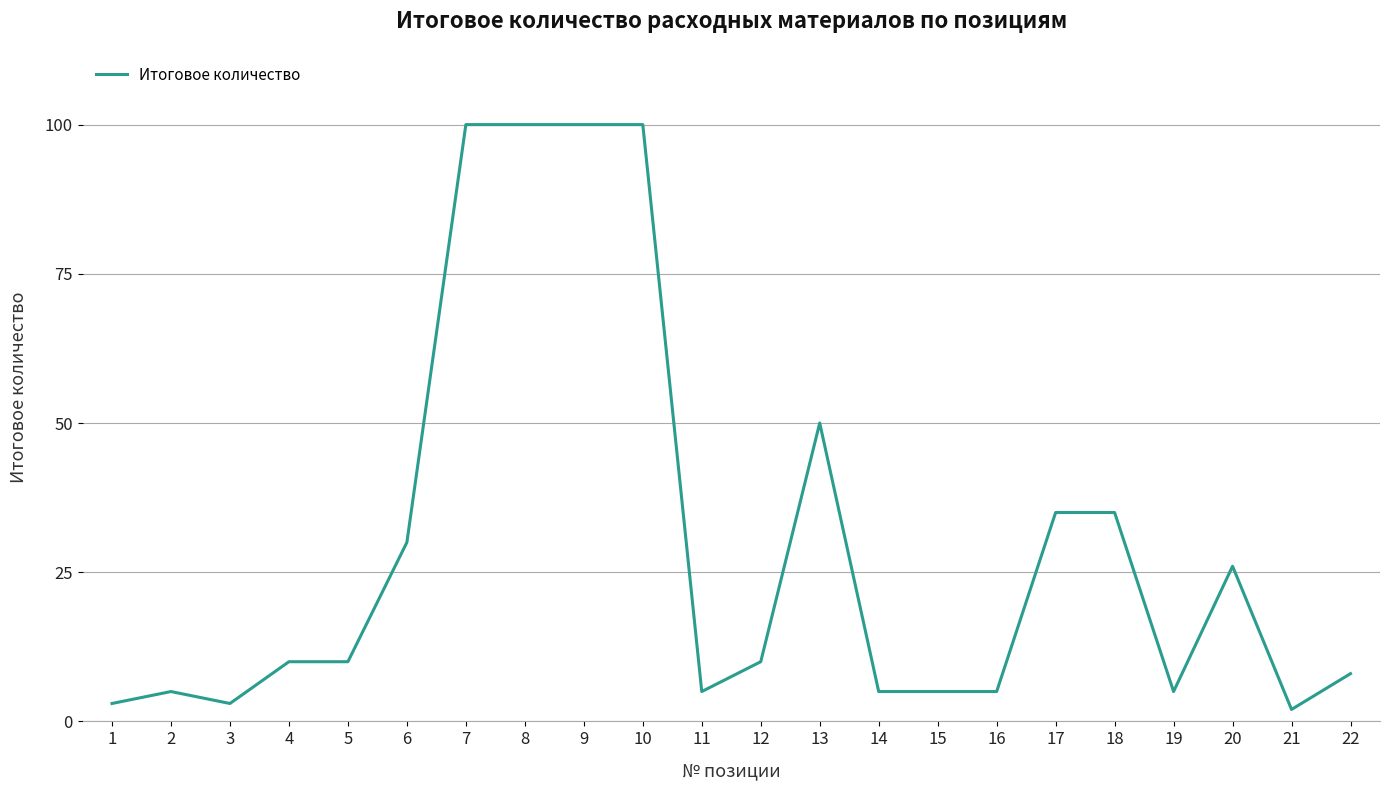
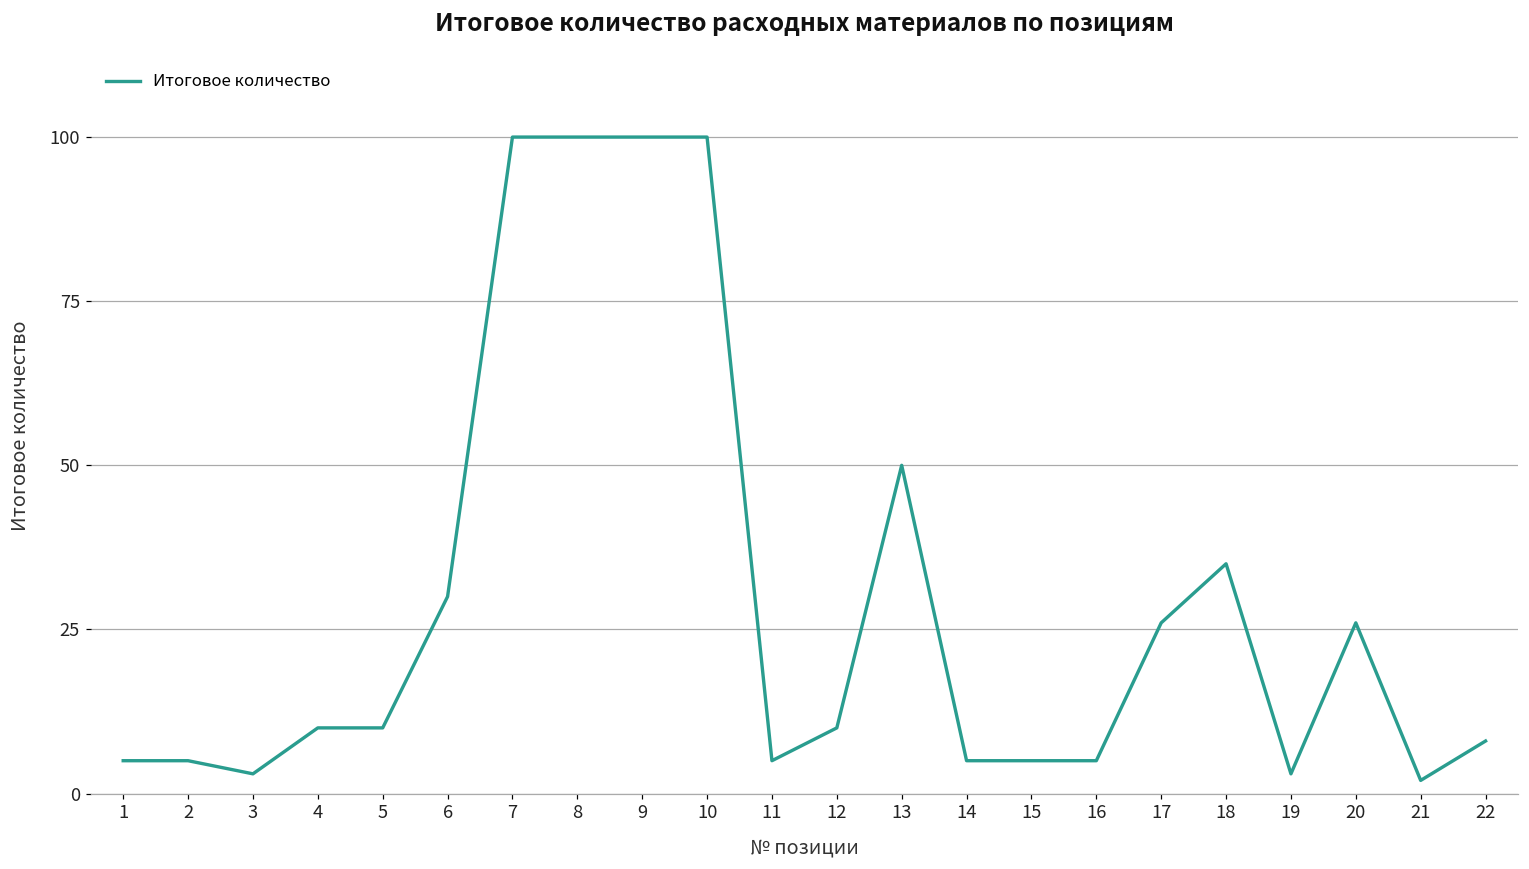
  {
-   "1": 3,
+   "1": 5,
    "2": 5,
    "3": 3,
    "4": 10,
    "5": 10,
    "6": 30,
    "7": 100,
    "8": 100,
    "9": 100,
    "10": 100,
    "11": 5,
    "12": 10,
    "13": 50,
    "14": 5,
    "15": 5,
    "16": 5,
-   "17": 35,
+   "17": 26,
    "18": 35,
-   "19": 5,
+   "19": 3,
    "20": 26,
    "21": 2,
    "22": 8
  }
